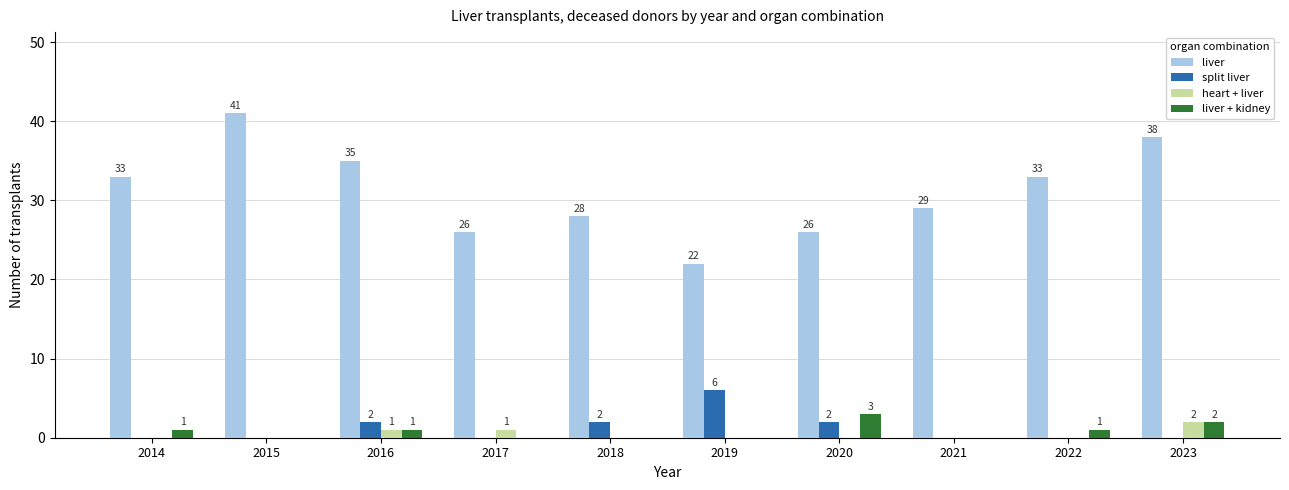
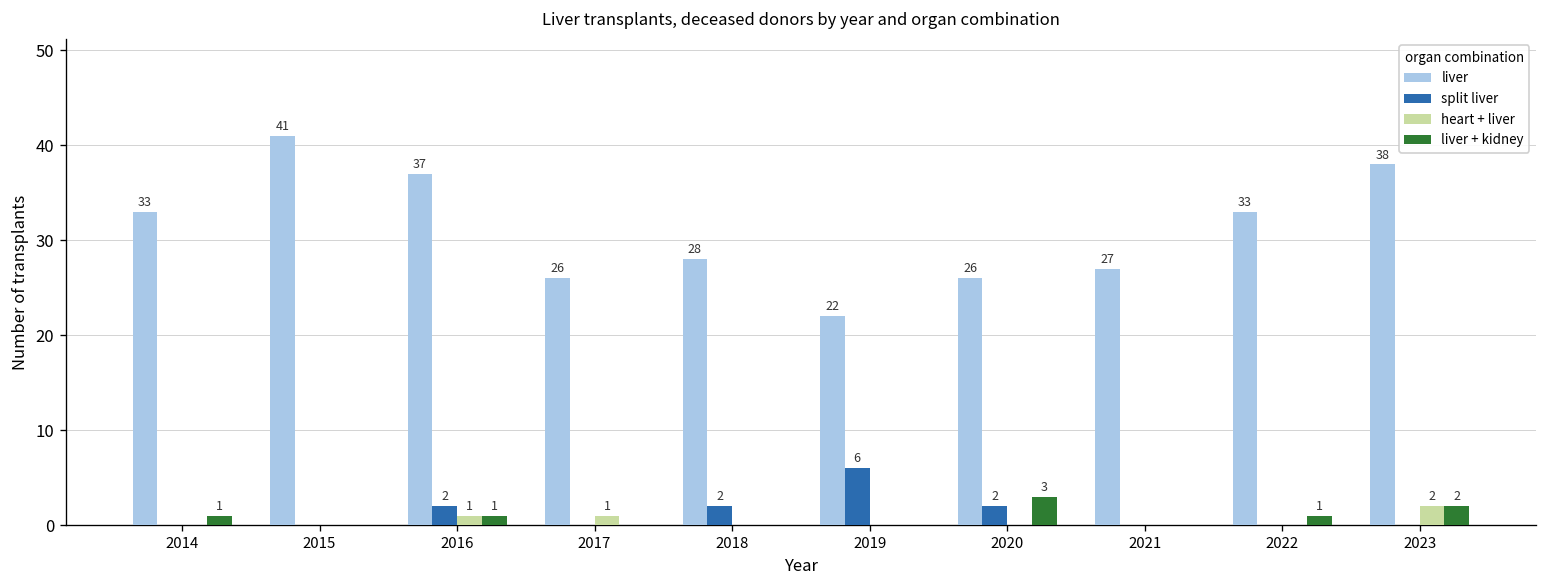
  {
    "liver": {
      "2014": 33,
      "2015": 41,
-     "2016": 35,
+     "2016": 37,
      "2017": 26,
      "2018": 28,
      "2019": 22,
      "2020": 26,
-     "2021": 29,
+     "2021": 27,
      "2022": 33,
      "2023": 38
    },
    "split liver": {
      "2016": 2,
      "2018": 2,
      "2019": 6,
      "2020": 2
    },
    "heart + liver": {
      "2016": 1,
      "2017": 1,
      "2023": 2
    },
    "liver + kidney": {
      "2014": 1,
      "2016": 1,
      "2020": 3,
      "2022": 1,
      "2023": 2
    }
  }
